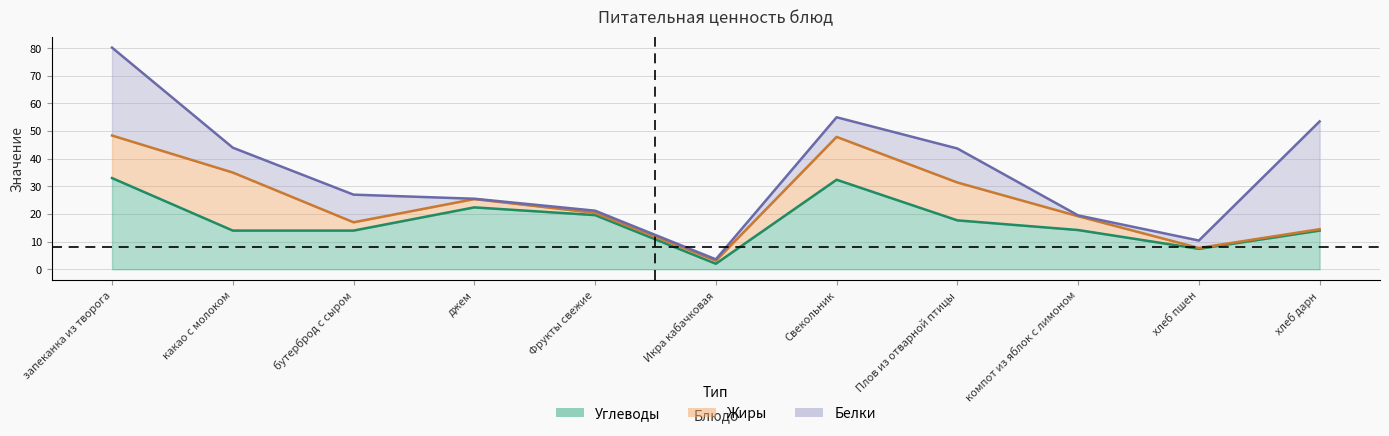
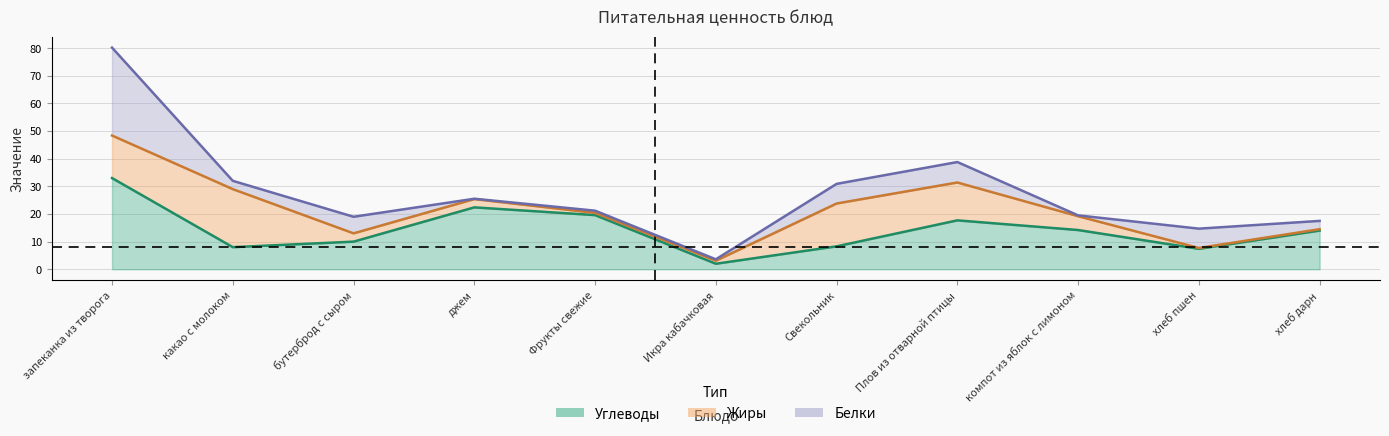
  {
    "Углеводы": {
      "запеканка из творога": 33,
-     "какао с молоком": 14,
-     "бутерброд с сыром": 14,
+     "какао с молоком": 8,
+     "бутерброд с сыром": 10,
      "джем": 22,
      "Икра кабачковая": 2,
-     "Свекольник": 32,
+     "Свекольник": 8,
      "Плов из отварной птицы": 18,
      "компот из яблок с лимоном": 14
    },
    "Жиры": {
      "запеканка из творога": 15,
      "какао с молоком": 21,
      "бутерброд с сыром": 3,
      "Свекольник": 16,
      "Плов из отварной птицы": 14
    },
    "Белки": {
      "запеканка из творога": 32,
-     "какао с молоком": 9,
-     "бутерброд с сыром": 10,
+     "какао с молоком": 3,
+     "бутерброд с сыром": 6,
      "Свекольник": 7,
-     "Плов из отварной птицы": 12,
-     "хлеб пшен": 3,
-     "хлеб дарн": 39
+     "Плов из отварной птицы": 7,
+     "хлеб пшен": 7,
+     "хлеб дарн": 3
    }
  }
